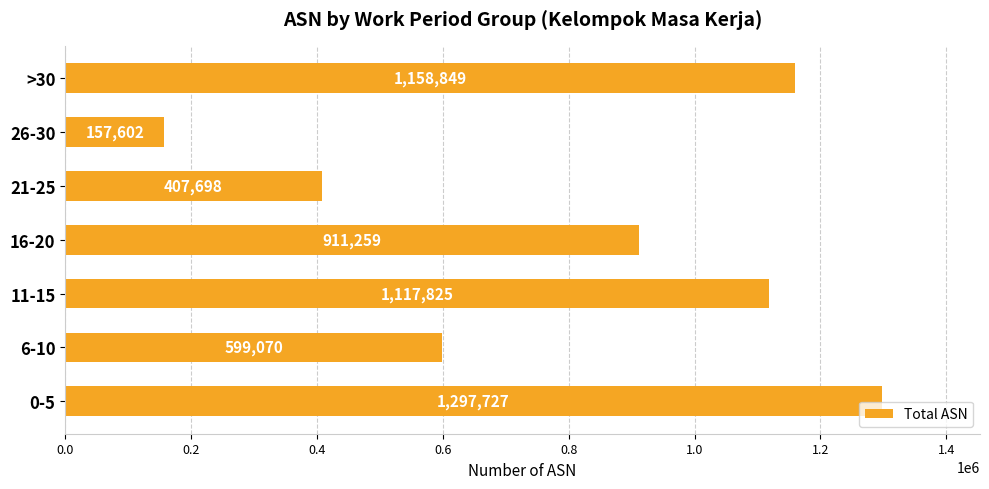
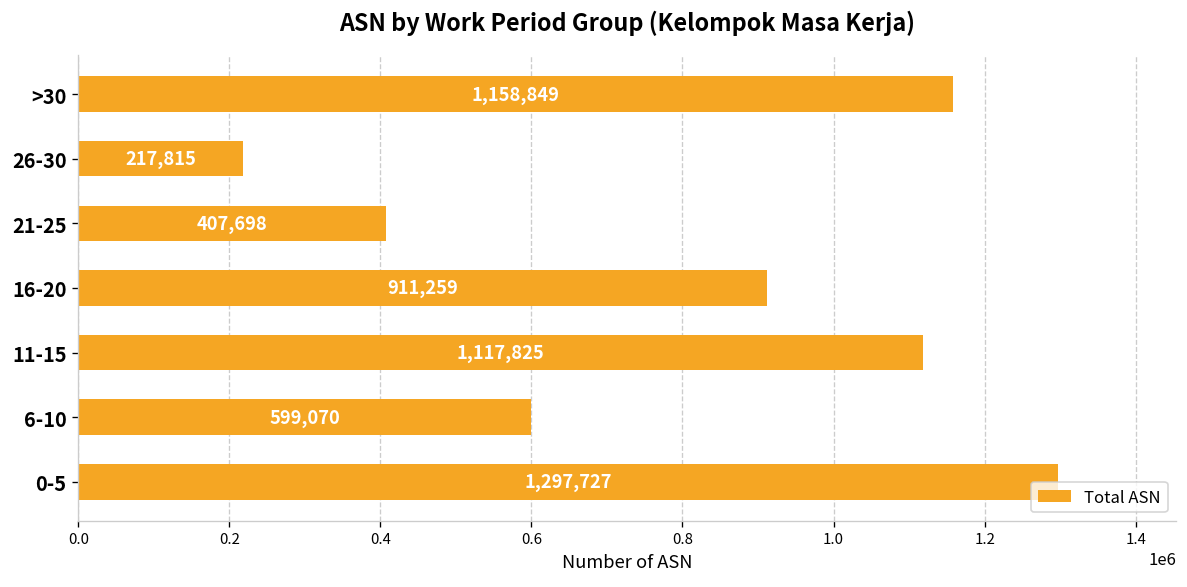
  {
    ">30": "1,158,849",
-   "26-30": "157,602",
+   "26-30": "217,815",
    "21-25": "407,698",
    "16-20": "911,259",
    "11-15": "1,117,825",
    "6-10": "599,070",
    "0-5": "1,297,727"
  }
